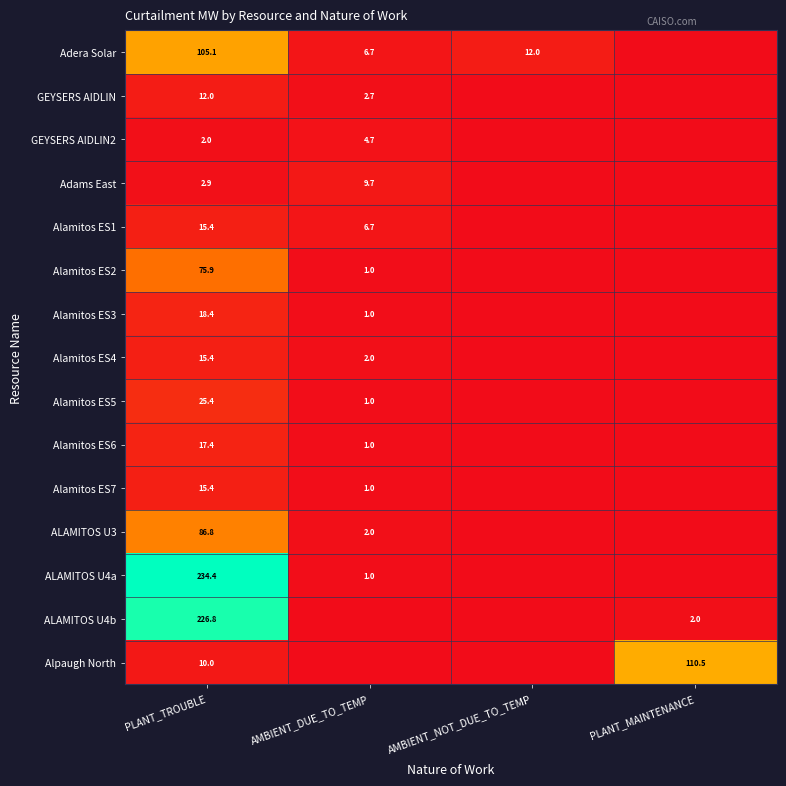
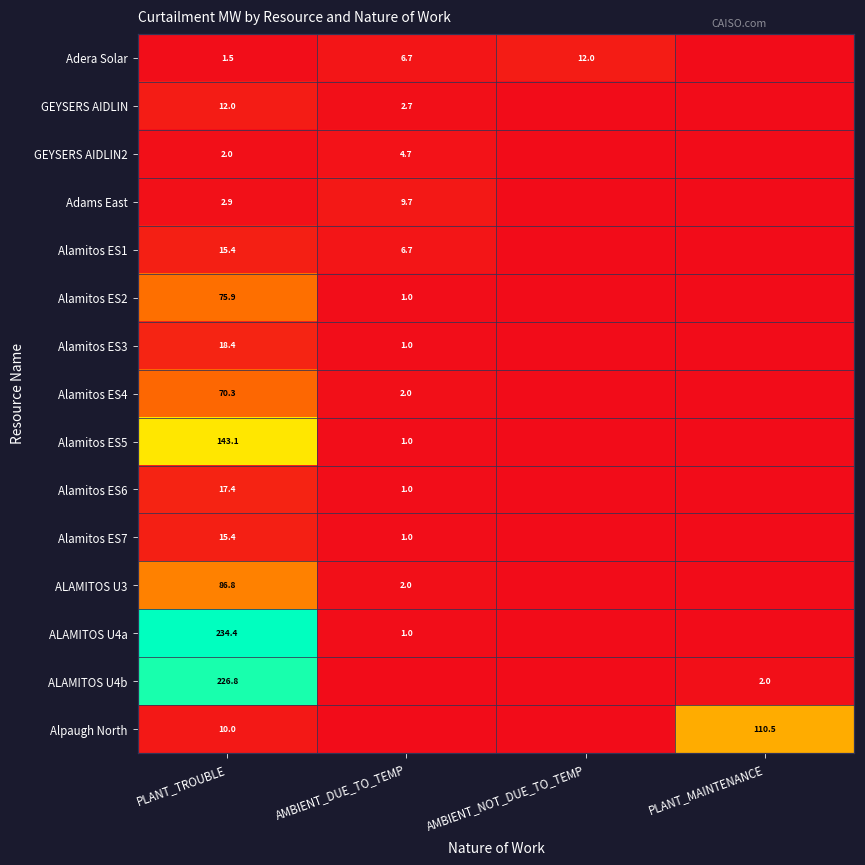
  {
    "Adera Solar": {
-     "PLANT_TROUBLE": 105.1,
+     "PLANT_TROUBLE": 1.5,
      "AMBIENT_DUE_TO_TEMP": 6.7,
      "AMBIENT_NOT_DUE_TO_TEMP": 12.0
    },
    "GEYSERS AIDLIN": {
      "PLANT_TROUBLE": 12.0,
      "AMBIENT_DUE_TO_TEMP": 2.7
    },
    "GEYSERS AIDLIN2": {
      "PLANT_TROUBLE": 2.0,
      "AMBIENT_DUE_TO_TEMP": 4.7
    },
    "Adams East": {
      "PLANT_TROUBLE": 2.9,
      "AMBIENT_DUE_TO_TEMP": 9.7
    },
    "Alamitos ES1": {
      "PLANT_TROUBLE": 15.4,
      "AMBIENT_DUE_TO_TEMP": 6.7
    },
    "Alamitos ES2": {
      "PLANT_TROUBLE": 75.9,
      "AMBIENT_DUE_TO_TEMP": 1.0
    },
    "Alamitos ES3": {
      "PLANT_TROUBLE": 18.4,
      "AMBIENT_DUE_TO_TEMP": 1.0
    },
    "Alamitos ES4": {
-     "PLANT_TROUBLE": 15.4,
+     "PLANT_TROUBLE": 70.3,
      "AMBIENT_DUE_TO_TEMP": 2.0
    },
    "Alamitos ES5": {
-     "PLANT_TROUBLE": 25.4,
+     "PLANT_TROUBLE": 143.1,
      "AMBIENT_DUE_TO_TEMP": 1.0
    },
    "Alamitos ES6": {
      "PLANT_TROUBLE": 17.4,
      "AMBIENT_DUE_TO_TEMP": 1.0
    },
    "Alamitos ES7": {
      "PLANT_TROUBLE": 15.4,
      "AMBIENT_DUE_TO_TEMP": 1.0
    },
    "ALAMITOS U3": {
      "PLANT_TROUBLE": 86.8,
      "AMBIENT_DUE_TO_TEMP": 2.0
    },
    "ALAMITOS U4a": {
      "PLANT_TROUBLE": 234.4,
      "AMBIENT_DUE_TO_TEMP": 1.0
    },
    "ALAMITOS U4b": {
      "PLANT_TROUBLE": 226.8,
      "PLANT_MAINTENANCE": 2.0
    },
    "Alpaugh North": {
      "PLANT_TROUBLE": 10.0,
      "PLANT_MAINTENANCE": 110.5
    }
  }
